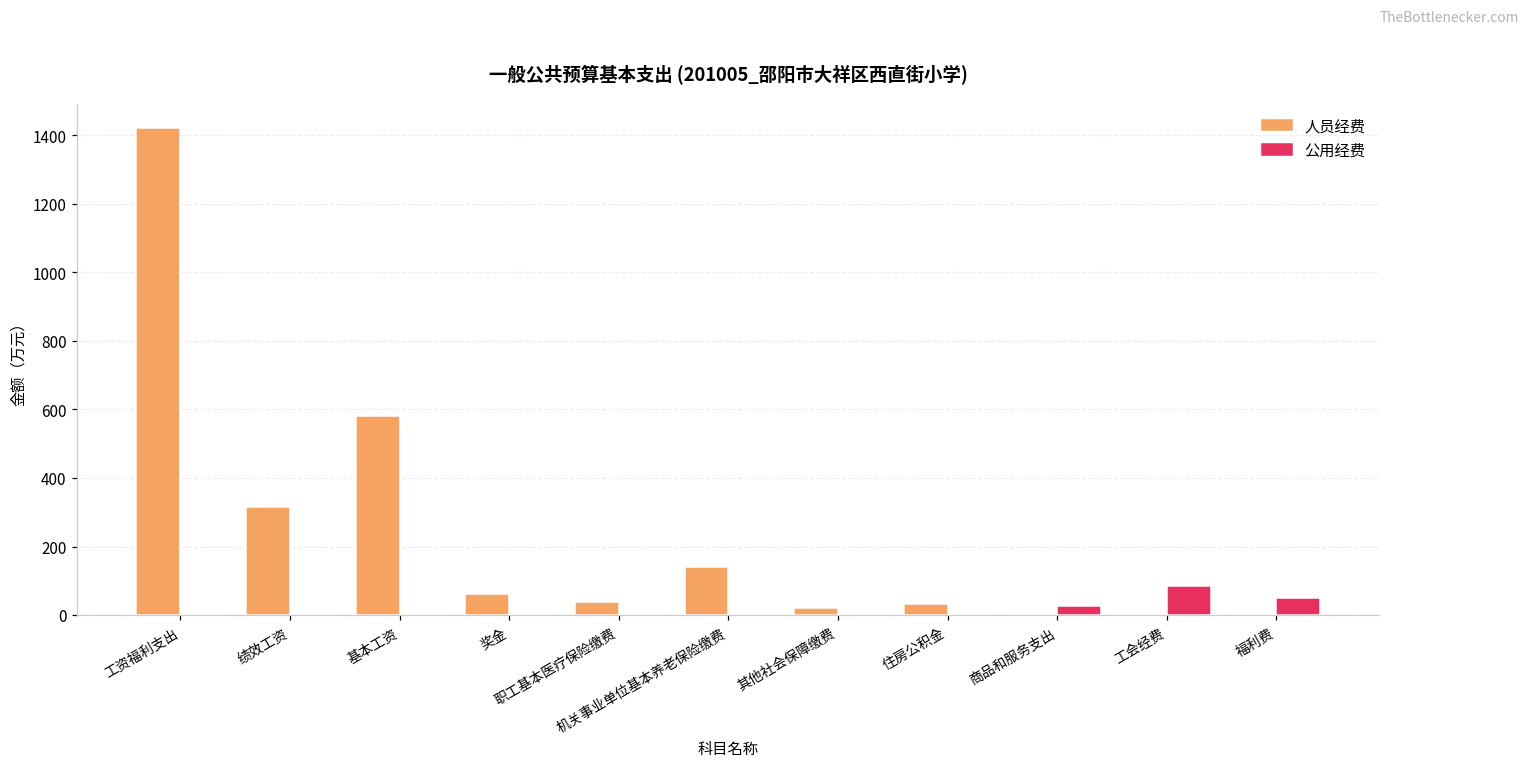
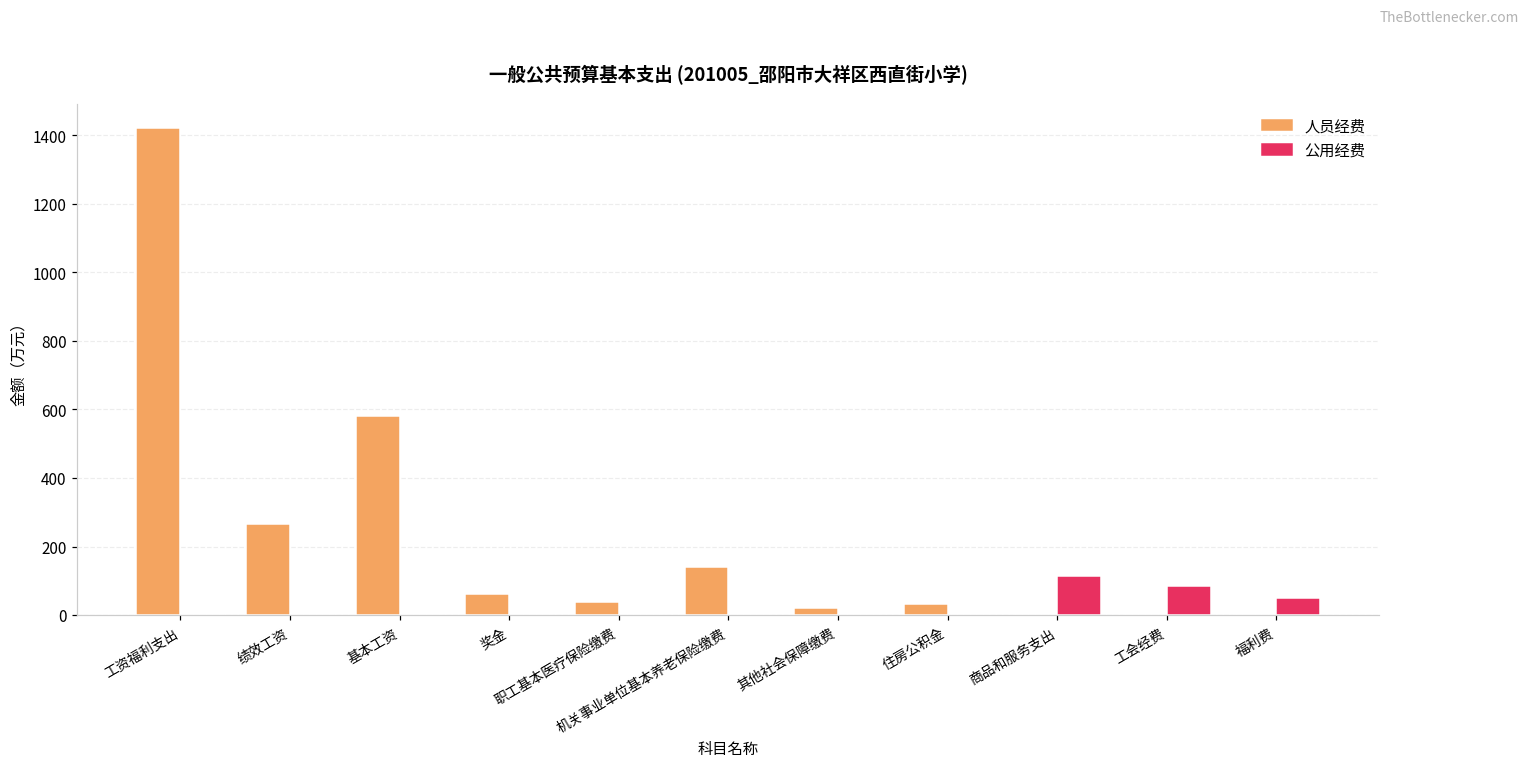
  {
    "人员经费": {
      "工资福利支出": 1420,
-     "绩效工资": 320,
+     "绩效工资": 270,
      "基本工资": 580,
      "奖金": 60,
      "职工基本医疗保险缴费": 40,
      "机关事业单位基本养老保险缴费": 140,
      "其他社会保障缴费": 20,
      "住房公积金": 30,
      "商品和服务支出": 0,
      "工会经费": 0,
      "福利费": 0
    },
    "公用经费": {
      "工资福利支出": 0,
      "绩效工资": 0,
      "基本工资": 0,
      "奖金": 0,
      "职工基本医疗保险缴费": 0,
      "机关事业单位基本养老保险缴费": 0,
      "其他社会保障缴费": 0,
      "住房公积金": 0,
-     "商品和服务支出": 30,
+     "商品和服务支出": 110,
      "工会经费": 90,
      "福利费": 50
    }
  }
